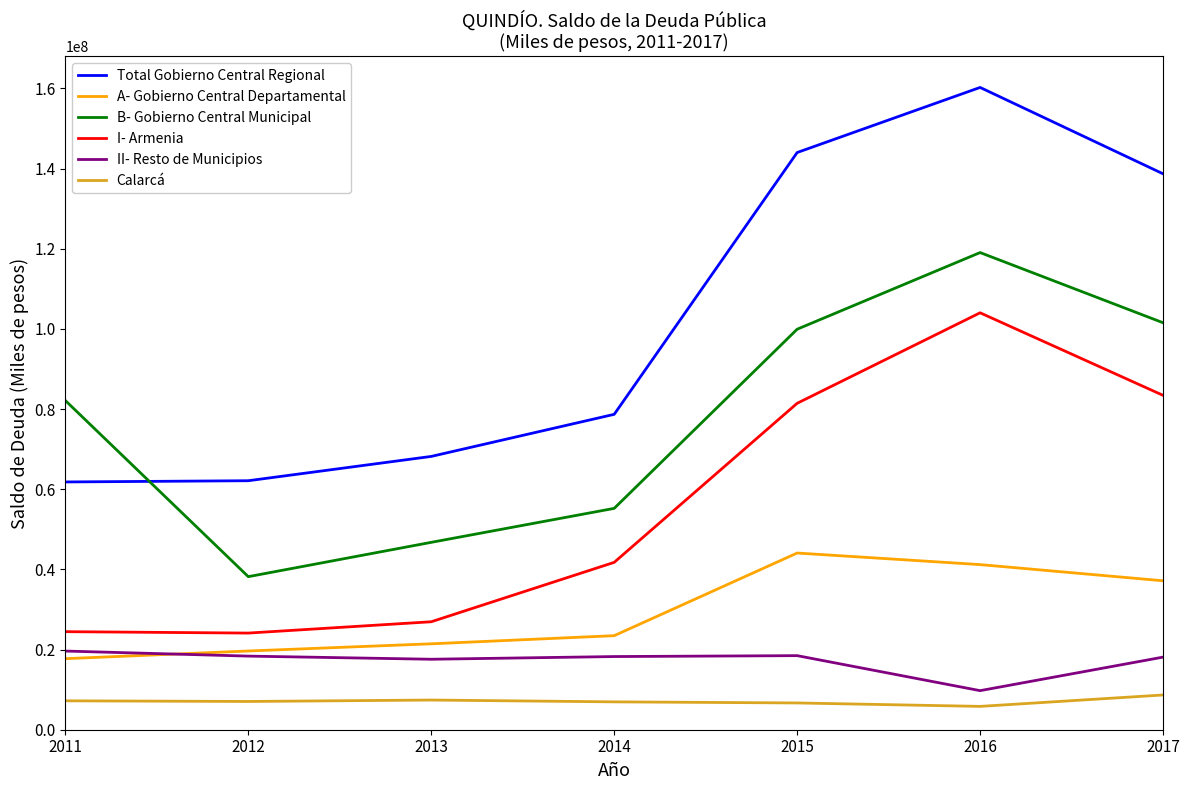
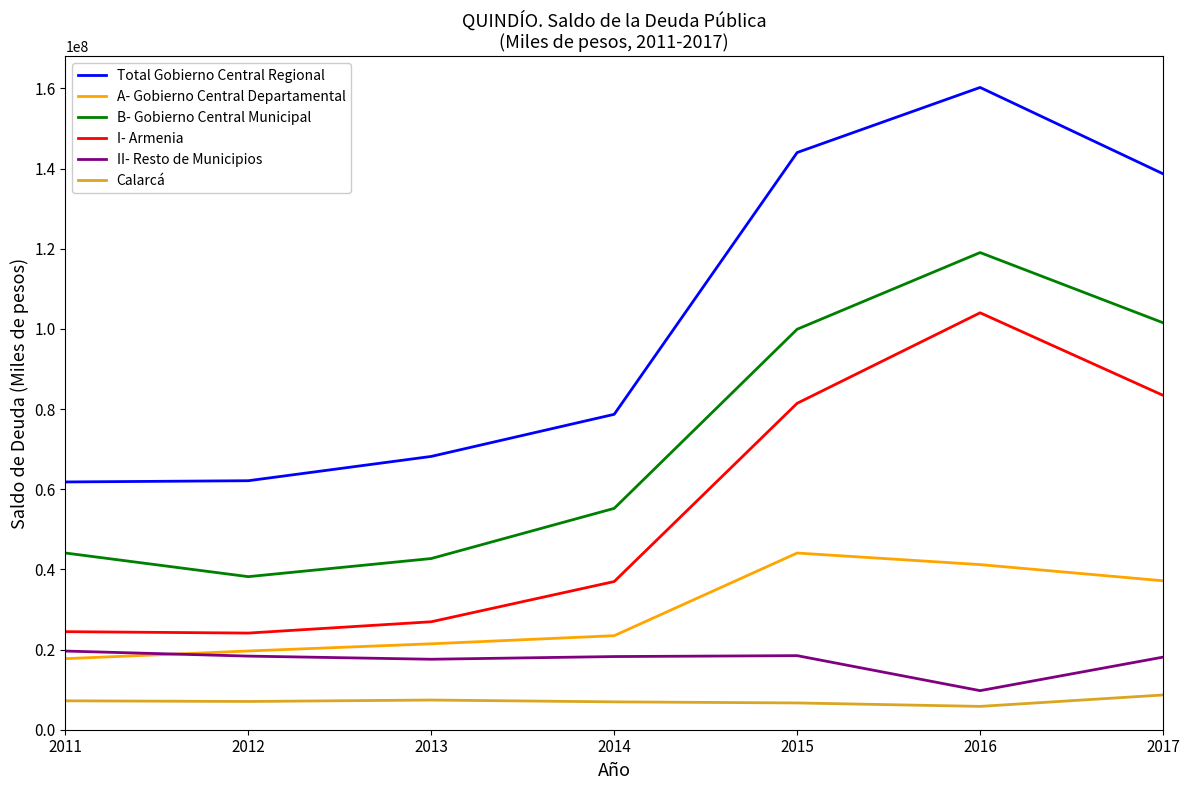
  {
    "Total Gobierno Central Regional": {
      "2011": 62000000,
      "2012": 62000000,
      "2013": 68000000,
      "2014": 79000000,
      "2015": 144000000,
      "2016": 160000000,
      "2017": 139000000
    },
    "B- Gobierno Central Municipal": {
-     "2011": 82000000,
+     "2011": 44000000,
      "2012": 38000000,
-     "2013": 47000000,
+     "2013": 43000000,
      "2014": 55000000,
      "2015": 100000000,
      "2016": 119000000,
      "2017": 102000000
    },
    "I- Armenia": {
      "2011": 24000000,
      "2012": 24000000,
      "2013": 27000000,
-     "2014": 42000000,
+     "2014": 37000000,
      "2015": 81000000,
      "2016": 104000000,
      "2017": 83000000
    },
    "II- Resto de Municipios": {
      "2011": 20000000,
      "2012": 18000000,
      "2013": 18000000,
      "2014": 18000000,
      "2015": 18000000,
      "2016": 10000000,
      "2017": 18000000
    }
  }
